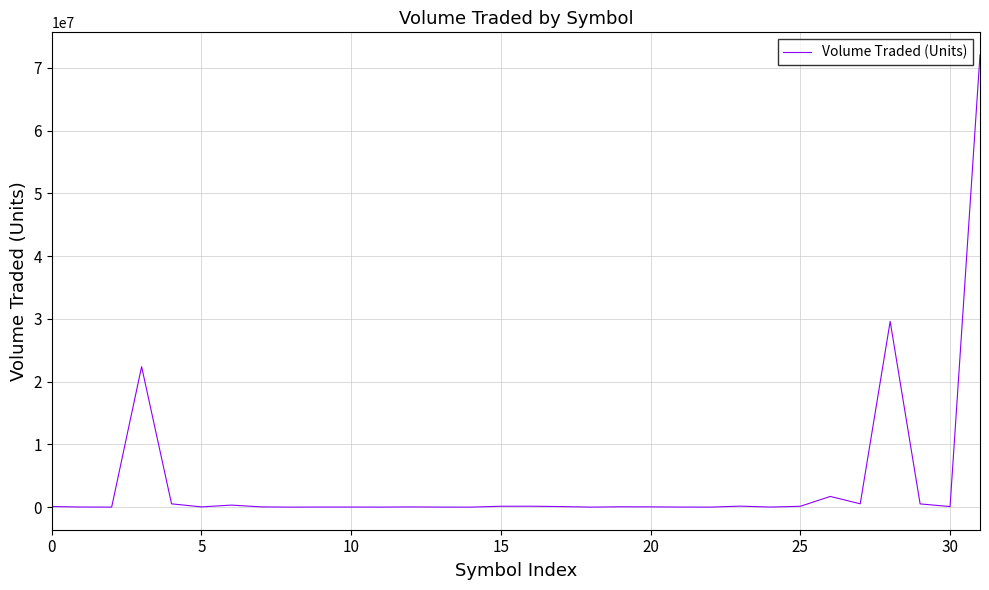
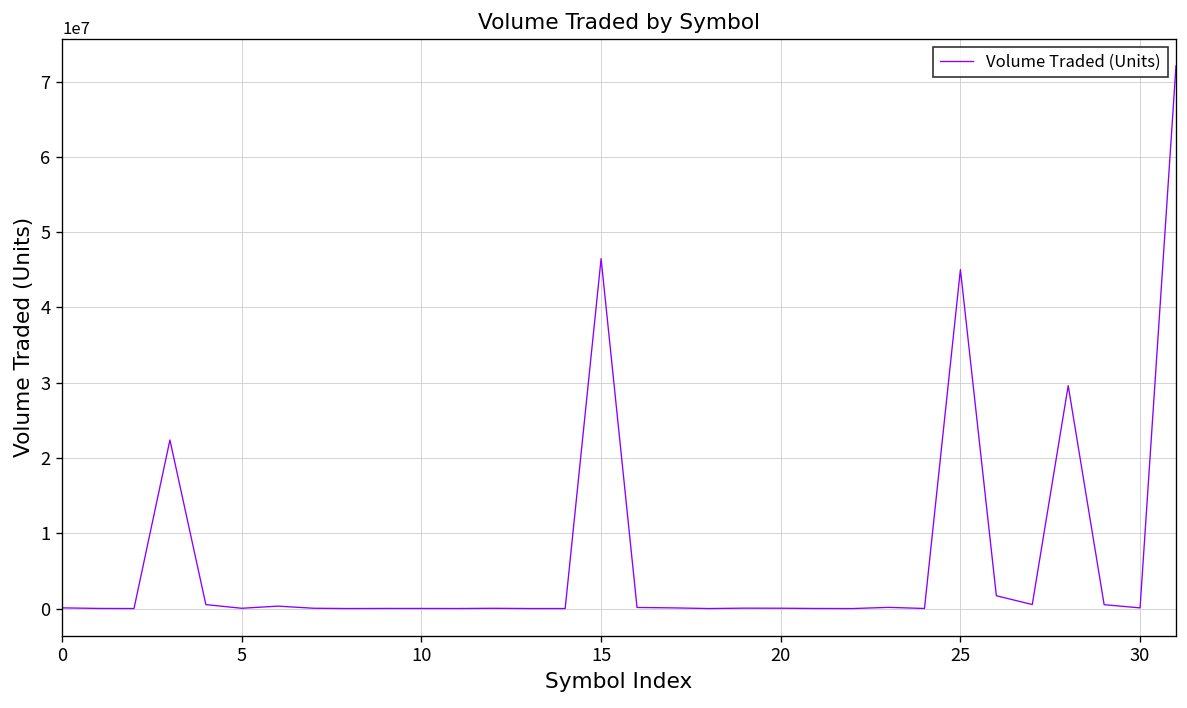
  {
    "0": 0,
    "5": 0,
    "10": 0,
-   "15": 0,
+   "15": 46000000,
    "20": 0,
-   "25": 0,
+   "25": 45000000,
    "30": 0
  }
